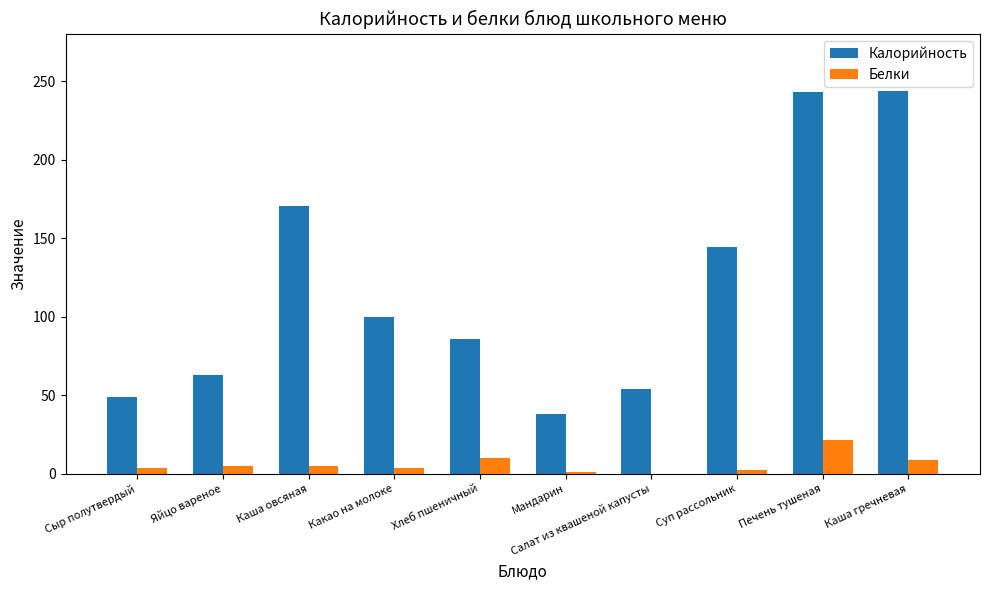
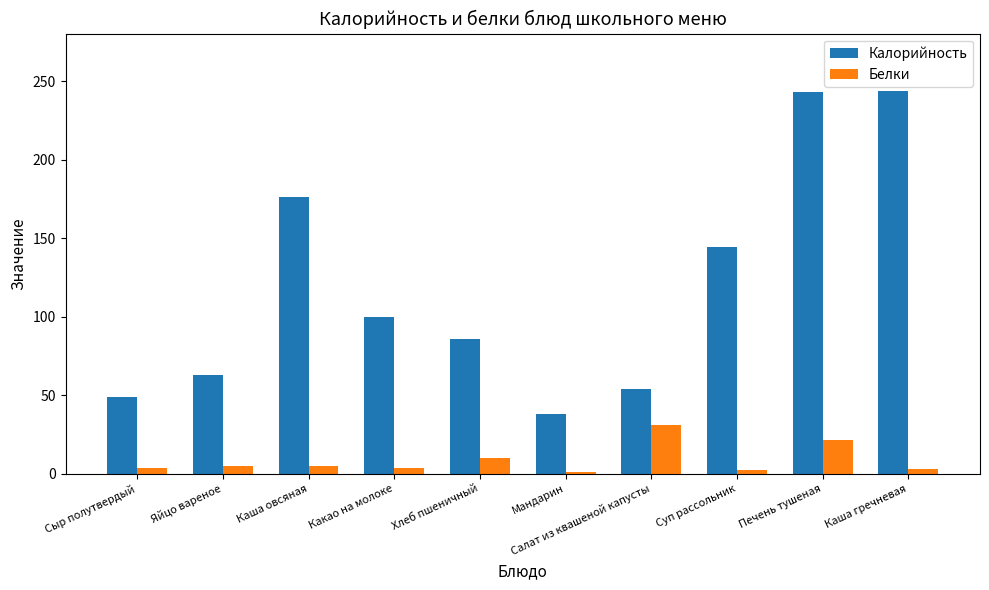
  {
    "Калорийность": {
      "Сыр полутвердый": 49,
      "Яйцо вареное": 63,
-     "Каша овсяная": 170,
+     "Каша овсяная": 176,
      "Какао на молоке": 100,
      "Хлеб пшеничный": 86,
      "Мандарин": 38,
      "Салат из квашеной капусты": 54,
      "Суп рассольник": 145,
      "Печень тушеная": 243,
      "Каша гречневая": 244
    },
    "Белки": {
      "Сыр полутвердый": 3,
      "Яйцо вареное": 5,
      "Каша овсяная": 5,
      "Какао на молоке": 4,
      "Хлеб пшеничный": 10,
-     "Салат из квашеной капусты": 0,
+     "Салат из квашеной капусты": 31,
      "Суп рассольник": 2,
      "Печень тушеная": 21,
-     "Каша гречневая": 9
+     "Каша гречневая": 3
    }
  }
